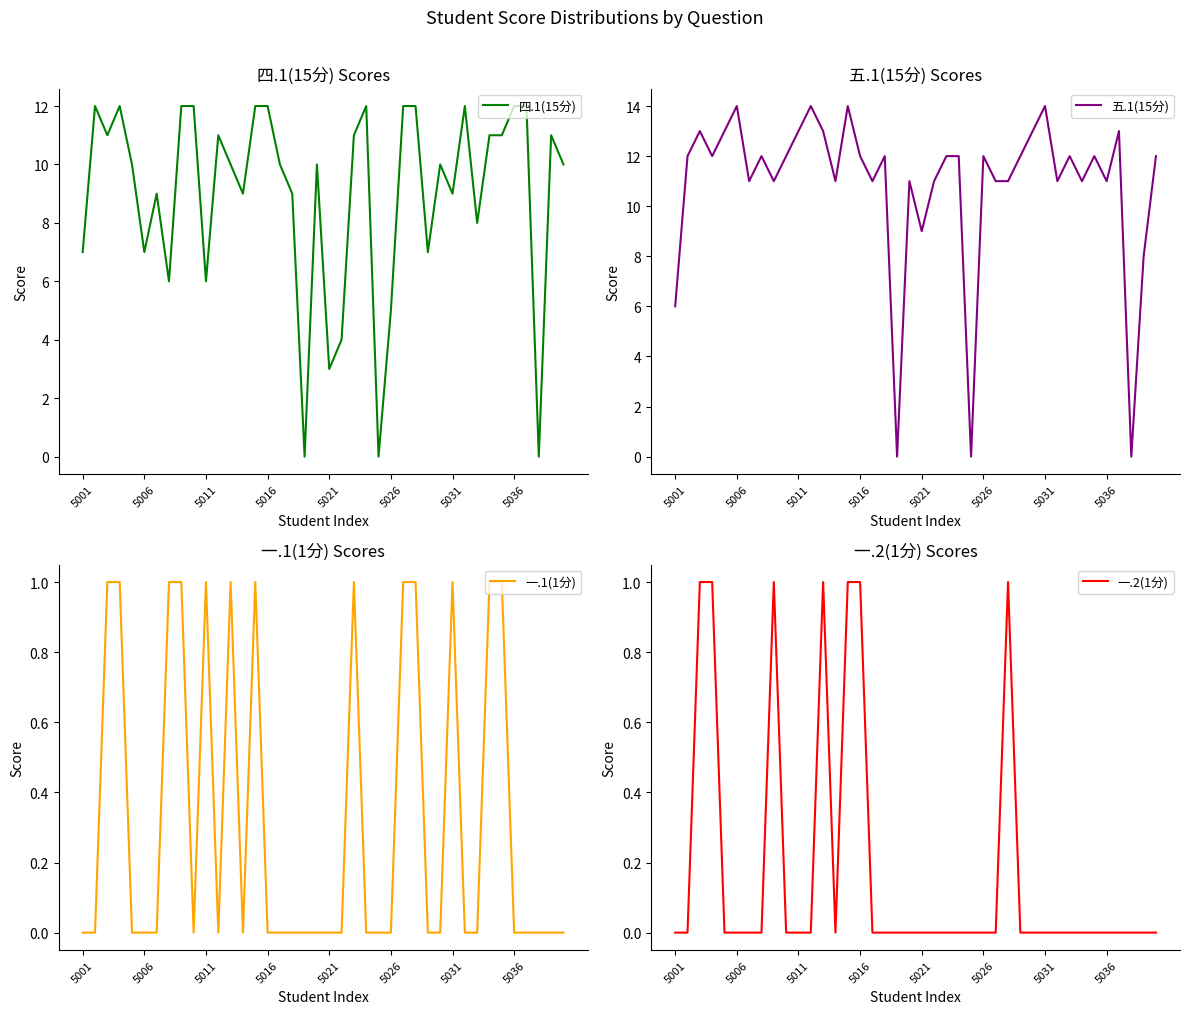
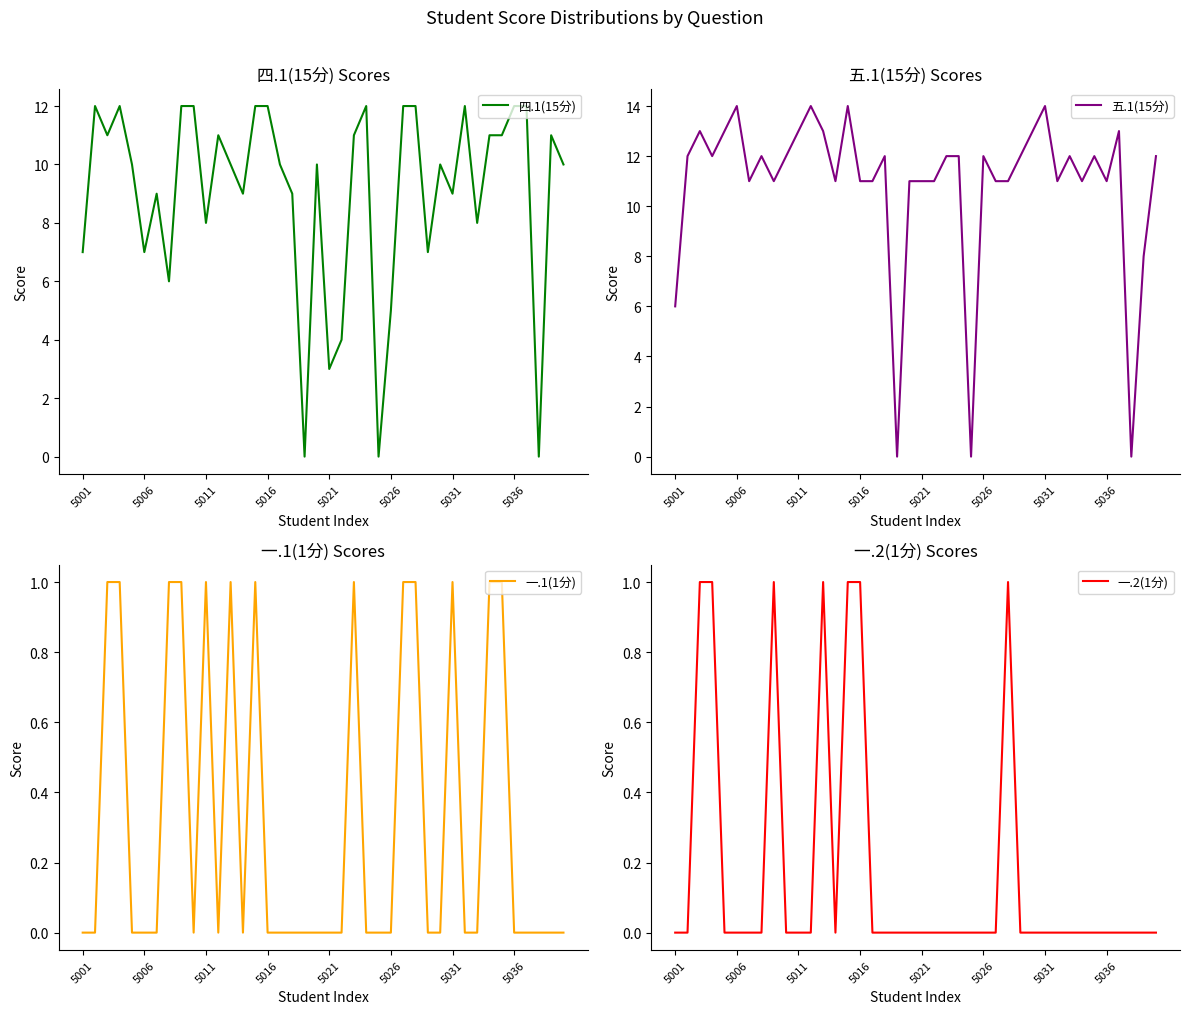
  {
    "四.1(15分) Scores": {
      "5001": 7,
      "5006": 7,
-     "5011": 6,
+     "5011": 8,
      "5016": 12,
      "5021": 3,
      "5026": 5,
      "5031": 9
    },
    "五.1(15分) Scores": {
      "5001": 6,
      "5006": 14,
      "5011": 13,
-     "5016": 12,
-     "5021": 9,
+     "5016": 11,
+     "5021": 11,
      "5026": 12,
      "5031": 14,
      "5036": 11
    },
    "一.1(1分) Scores": {
      "5001": 0.00,
      "5006": 0.00,
      "5011": 1.00,
      "5016": 0.00,
      "5021": 0.00,
      "5026": 0.00,
      "5031": 1.00,
      "5036": 0.00
    },
    "一.2(1分) Scores": {
      "5001": 0.00,
      "5006": 0.00,
      "5011": 0.00,
      "5016": 1.00,
      "5021": 0.00,
      "5026": 0.00,
      "5031": 0.00,
      "5036": 0.00
    }
  }
